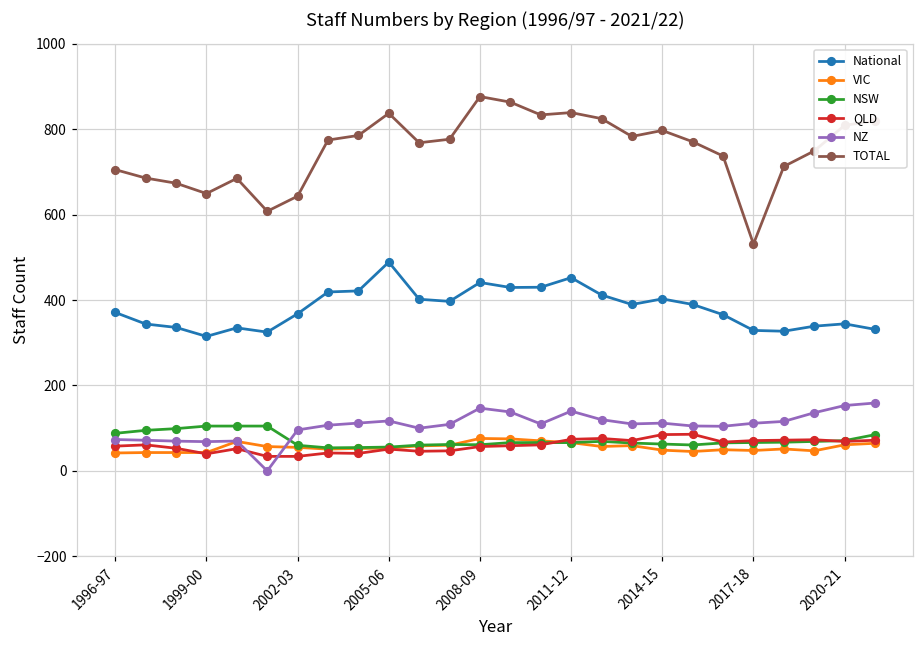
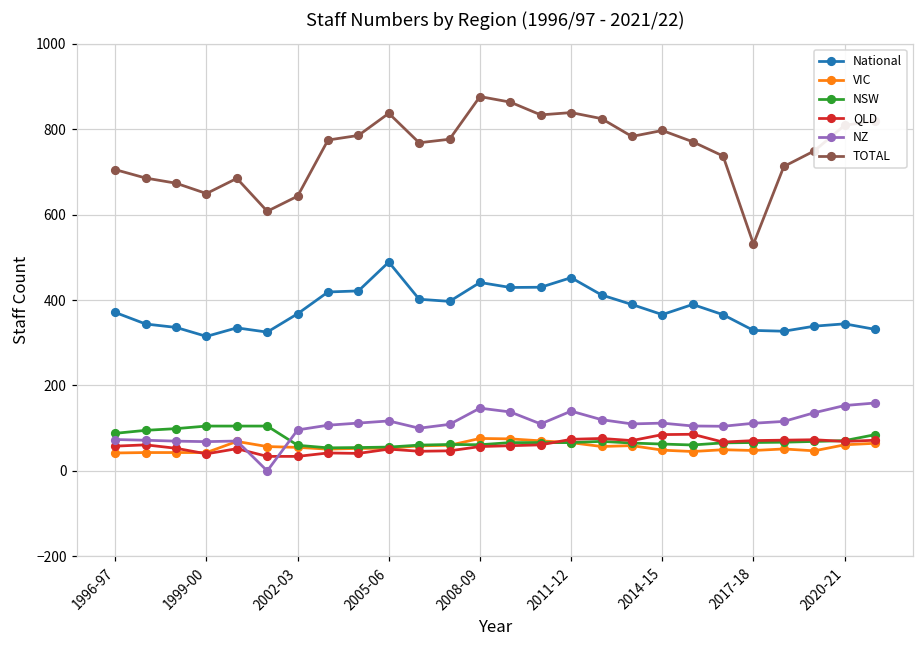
  {
    "National": {
      "1996-97": 370,
      "1999-00": 320,
      "2002-03": 370,
      "2005-06": 490,
      "2008-09": 440,
      "2011-12": 450,
-     "2014-15": 400,
+     "2014-15": 370,
      "2017-18": 330,
      "2020-21": 340
    },
    "VIC": {
      "1996-97": 40,
      "2008-09": 80,
      "2014-15": 50,
      "2017-18": 50,
      "2020-21": 60
    },
    "NSW": {
      "1996-97": 90,
      "1999-00": 110,
      "2014-15": 60
    },
    "QLD": {
      "1996-97": 60,
      "2002-03": 30,
      "2011-12": 70,
      "2014-15": 90
    },
    "NZ": {
      "1996-97": 70,
      "1999-00": 70,
      "2002-03": 100,
      "2005-06": 120,
      "2008-09": 150,
      "2011-12": 140,
      "2014-15": 110,
      "2017-18": 110,
      "2020-21": 150
    },
    "TOTAL": {
      "1996-97": 710,
      "1999-00": 650,
      "2002-03": 640,
      "2005-06": 840,
      "2008-09": 880,
      "2011-12": 840,
      "2014-15": 800,
      "2017-18": 530
    }
  }
